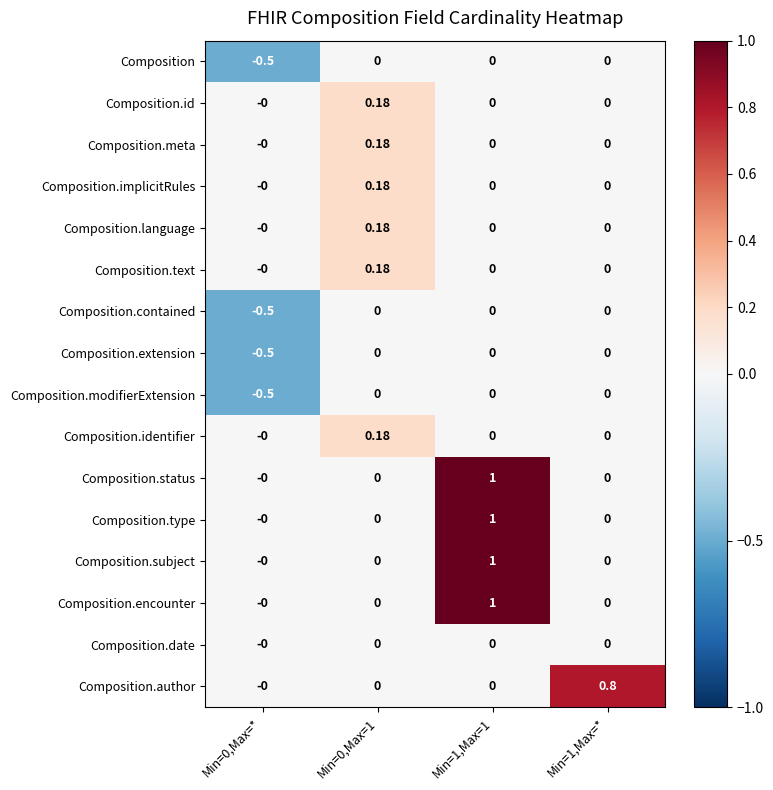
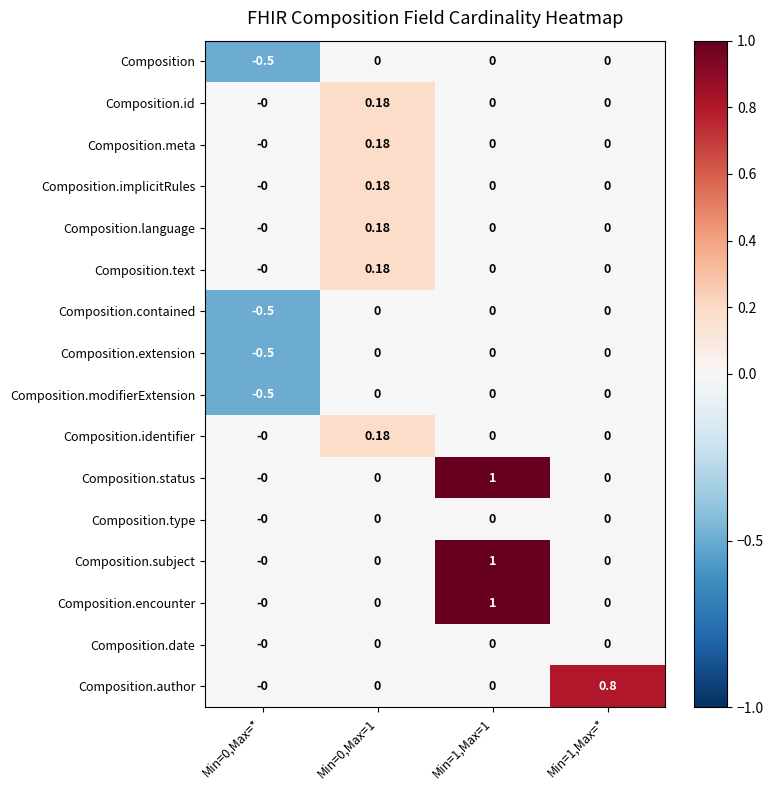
  {
    "Composition": {
      "Min=0,Max=*": -0.5,
      "Min=0,Max=1": 0,
      "Min=1,Max=1": 0,
      "Min=1,Max=*": 0
    },
    "Composition.id": {
      "Min=0,Max=*": -0,
      "Min=0,Max=1": 0.18,
      "Min=1,Max=1": 0,
      "Min=1,Max=*": 0
    },
    "Composition.meta": {
      "Min=0,Max=*": -0,
      "Min=0,Max=1": 0.18,
      "Min=1,Max=1": 0,
      "Min=1,Max=*": 0
    },
    "Composition.implicitRules": {
      "Min=0,Max=*": -0,
      "Min=0,Max=1": 0.18,
      "Min=1,Max=1": 0,
      "Min=1,Max=*": 0
    },
    "Composition.language": {
      "Min=0,Max=*": -0,
      "Min=0,Max=1": 0.18,
      "Min=1,Max=1": 0,
      "Min=1,Max=*": 0
    },
    "Composition.text": {
      "Min=0,Max=*": -0,
      "Min=0,Max=1": 0.18,
      "Min=1,Max=1": 0,
      "Min=1,Max=*": 0
    },
    "Composition.contained": {
      "Min=0,Max=*": -0.5,
      "Min=0,Max=1": 0,
      "Min=1,Max=1": 0,
      "Min=1,Max=*": 0
    },
    "Composition.extension": {
      "Min=0,Max=*": -0.5,
      "Min=0,Max=1": 0,
      "Min=1,Max=1": 0,
      "Min=1,Max=*": 0
    },
    "Composition.modifierExtension": {
      "Min=0,Max=*": -0.5,
      "Min=0,Max=1": 0,
      "Min=1,Max=1": 0,
      "Min=1,Max=*": 0
    },
    "Composition.identifier": {
      "Min=0,Max=*": -0,
      "Min=0,Max=1": 0.18,
      "Min=1,Max=1": 0,
      "Min=1,Max=*": 0
    },
    "Composition.status": {
      "Min=0,Max=*": -0,
      "Min=0,Max=1": 0,
      "Min=1,Max=1": 1,
      "Min=1,Max=*": 0
    },
    "Composition.type": {
      "Min=0,Max=*": -0,
      "Min=0,Max=1": 0,
-     "Min=1,Max=1": 1,
+     "Min=1,Max=1": 0,
      "Min=1,Max=*": 0
    },
    "Composition.subject": {
      "Min=0,Max=*": -0,
      "Min=0,Max=1": 0,
      "Min=1,Max=1": 1,
      "Min=1,Max=*": 0
    },
    "Composition.encounter": {
      "Min=0,Max=*": -0,
      "Min=0,Max=1": 0,
      "Min=1,Max=1": 1,
      "Min=1,Max=*": 0
    },
    "Composition.date": {
      "Min=0,Max=*": -0,
      "Min=0,Max=1": 0,
      "Min=1,Max=1": 0,
      "Min=1,Max=*": 0
    },
    "Composition.author": {
      "Min=0,Max=*": -0,
      "Min=0,Max=1": 0,
      "Min=1,Max=1": 0,
      "Min=1,Max=*": 0.8
    }
  }
